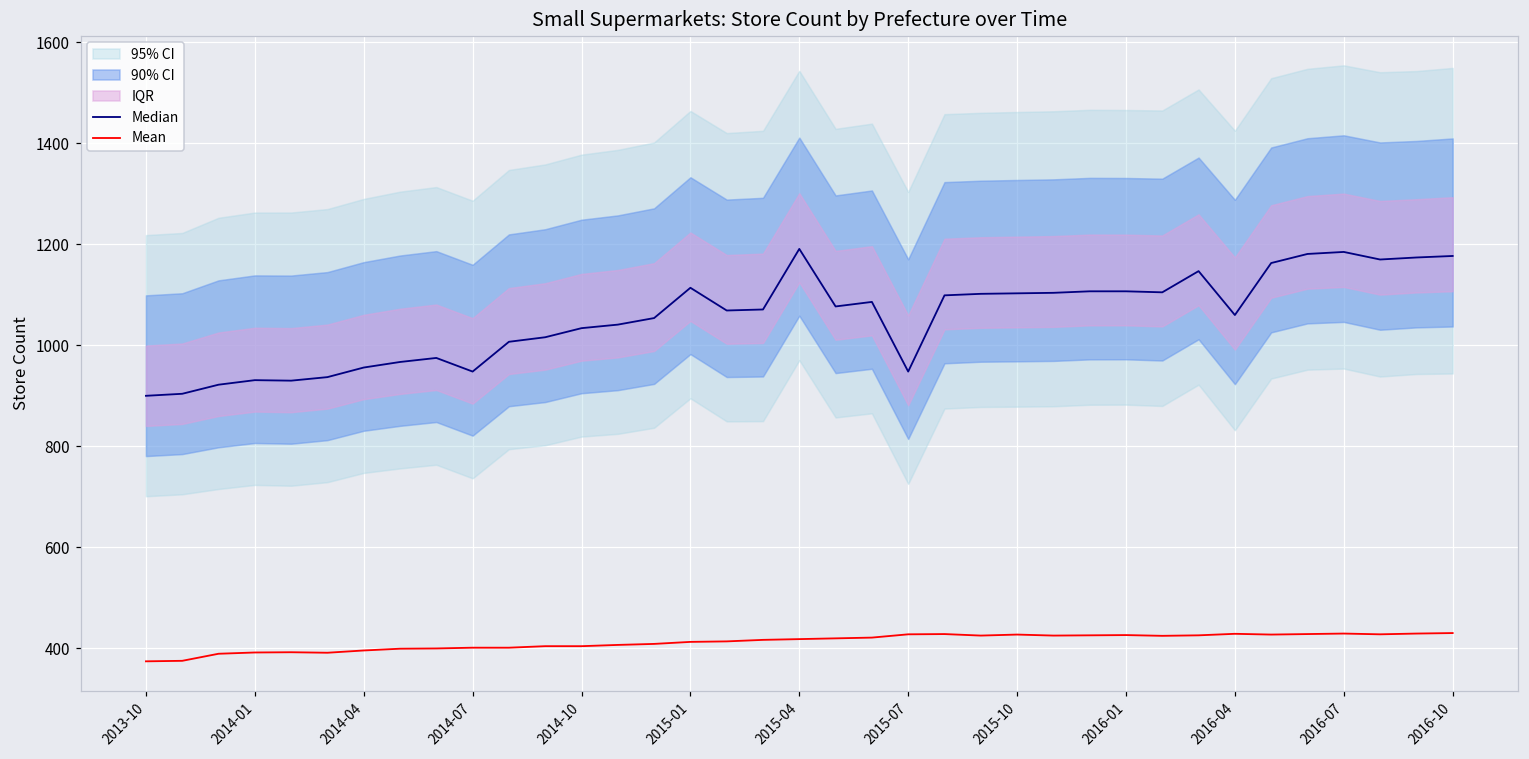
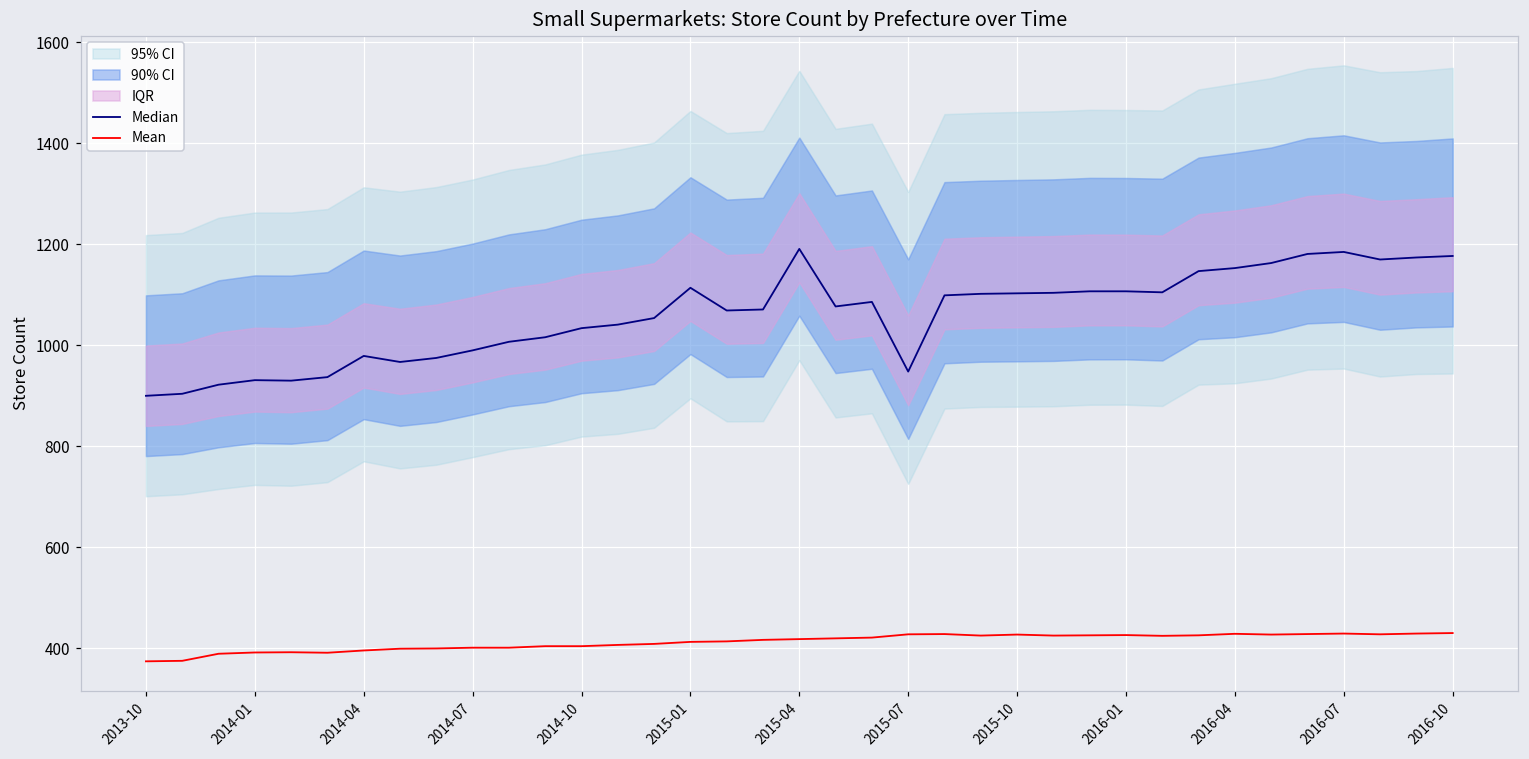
  {
    "Median": {
      "2013-10": 900,
      "2014-01": 930,
-     "2014-04": 960,
-     "2014-07": 950,
+     "2014-04": 980,
+     "2014-07": 990,
      "2014-10": 1030,
      "2015-01": 1110,
      "2015-04": 1190,
      "2015-07": 950,
      "2015-10": 1100,
      "2016-01": 1110,
-     "2016-04": 1060,
+     "2016-04": 1150,
      "2016-07": 1190,
      "2016-10": 1180
    },
    "Mean": {
      "2013-10": 370,
      "2014-01": 390,
      "2014-04": 400,
      "2014-07": 400,
      "2014-10": 400,
      "2015-01": 410,
      "2015-04": 420,
      "2015-07": 430,
      "2015-10": 430,
      "2016-01": 430,
      "2016-04": 430,
      "2016-07": 430,
      "2016-10": 430
    }
  }
